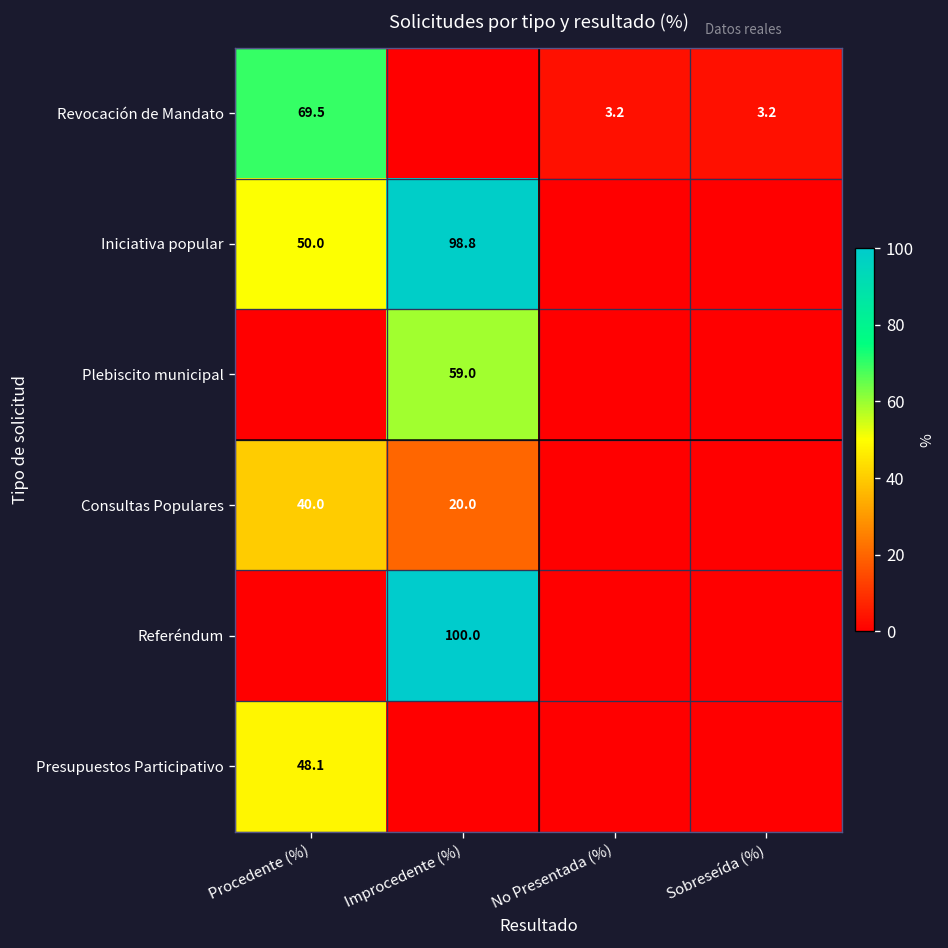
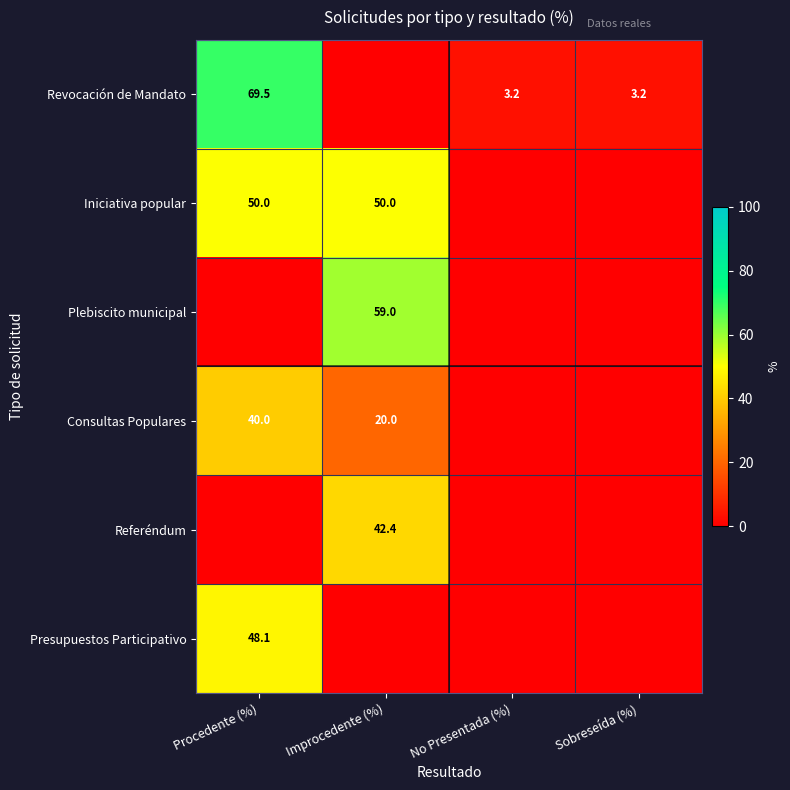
  {
    "Revocación de Mandato": {
      "Procedente (%)": 69.5,
      "No Presentada (%)": 3.2,
      "Sobreseída (%)": 3.2
    },
    "Iniciativa popular": {
      "Procedente (%)": 50.0,
-     "Improcedente (%)": 98.8
+     "Improcedente (%)": 50.0
    },
    "Plebiscito municipal": {
      "Improcedente (%)": 59.0
    },
    "Consultas Populares": {
      "Procedente (%)": 40.0,
      "Improcedente (%)": 20.0
    },
    "Referéndum": {
-     "Improcedente (%)": 100.0
+     "Improcedente (%)": 42.4
    },
    "Presupuestos Participativo": {
      "Procedente (%)": 48.1
    }
  }
